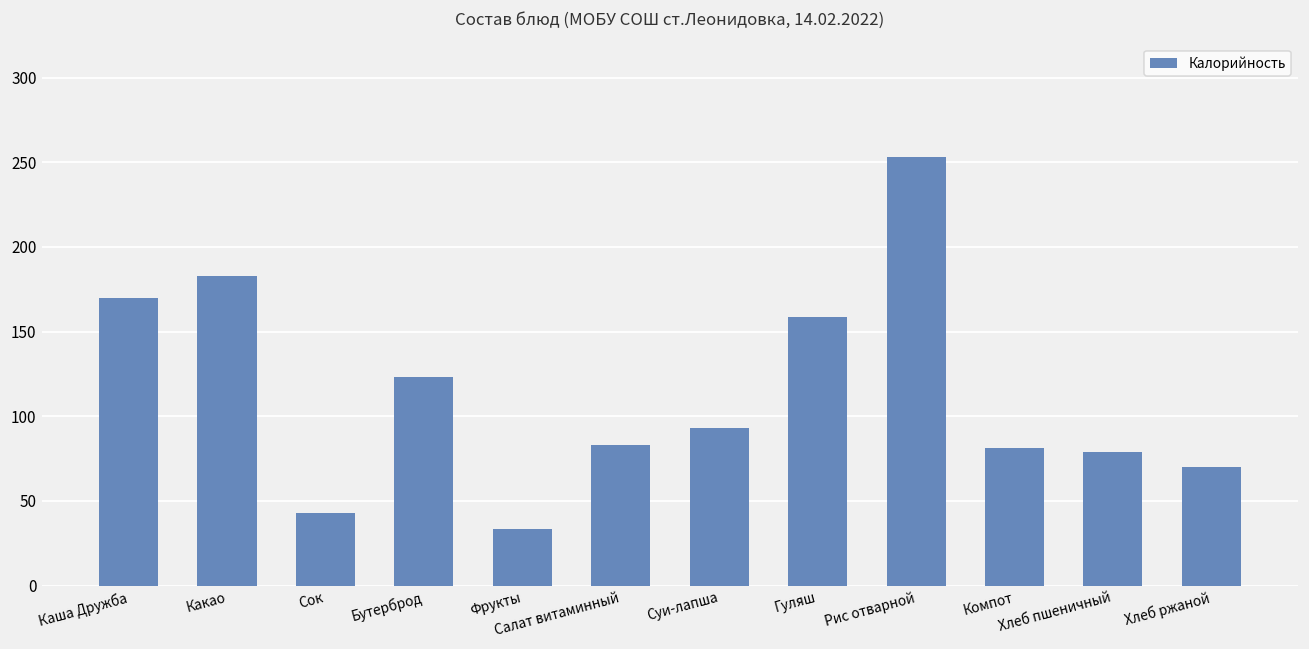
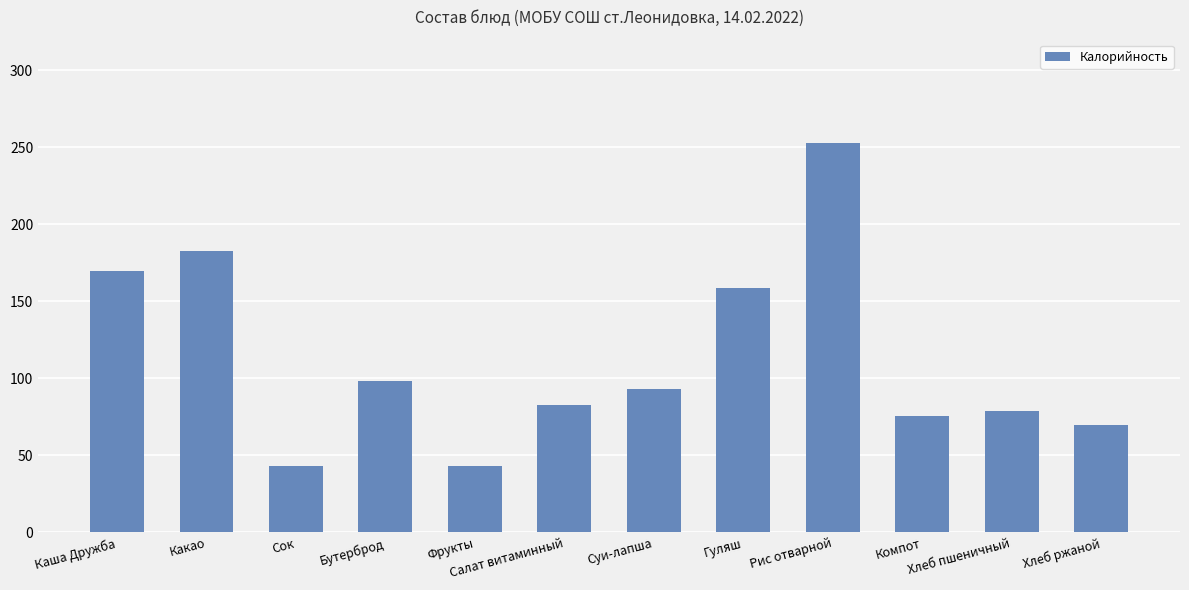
  {
    "Каша Дружба": 170,
    "Какао": 183,
    "Сок": 43,
-   "Бутерброд": 123,
-   "Фрукты": 33,
+   "Бутерброд": 98,
+   "Фрукты": 43,
    "Салат витаминный": 83,
    "Суи-лапша": 93,
    "Гуляш": 158,
    "Рис отварной": 253,
-   "Компот": 81,
+   "Компот": 75,
    "Хлеб пшеничный": 79,
    "Хлеб ржаной": 70
  }
